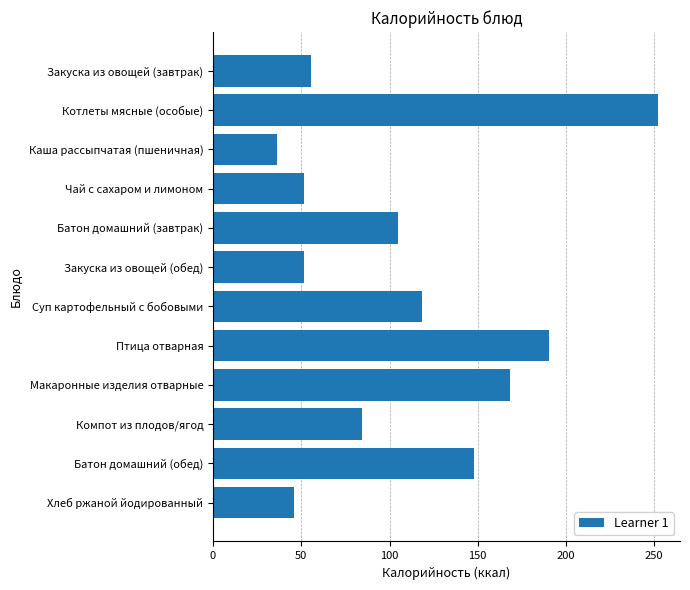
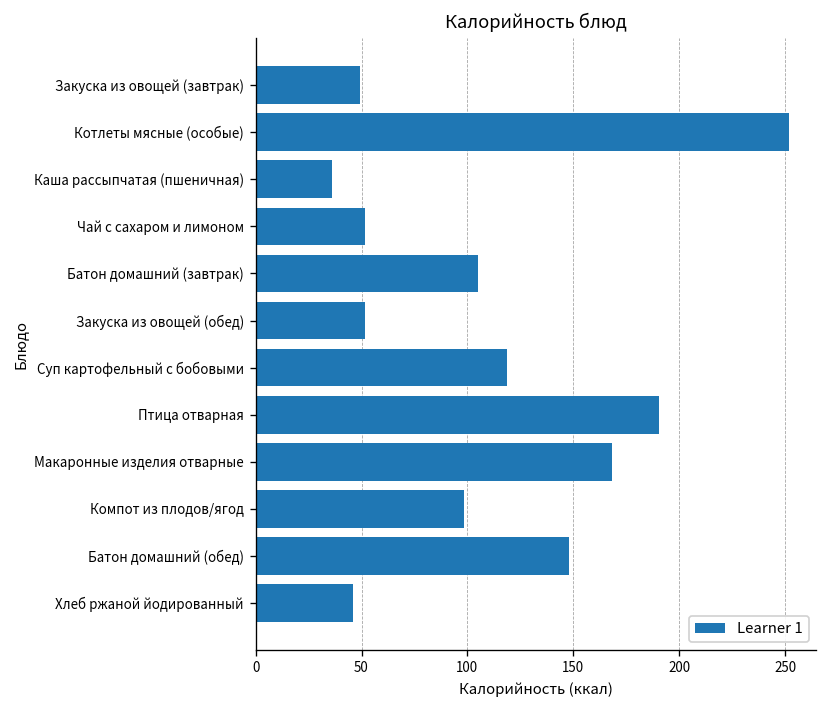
  {
-   "Закуска из овощей (завтрак)": 56,
+   "Закуска из овощей (завтрак)": 49,
    "Котлеты мясные (особые)": 252,
    "Каша рассыпчатая (пшеничная)": 36,
    "Чай с сахаром и лимоном": 52,
    "Батон домашний (завтрак)": 105,
    "Закуска из овощей (обед)": 51,
    "Суп картофельный с бобовыми": 119,
    "Птица отварная": 191,
    "Макаронные изделия отварные": 168,
-   "Компот из плодов/ягод": 85,
+   "Компот из плодов/ягод": 98,
    "Батон домашний (обед)": 148,
    "Хлеб ржаной йодированный": 46
  }
